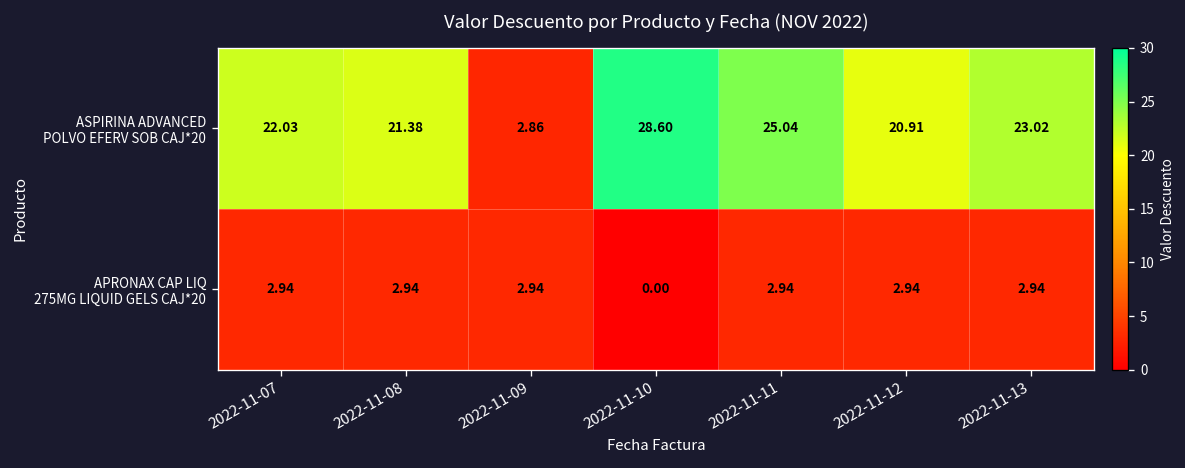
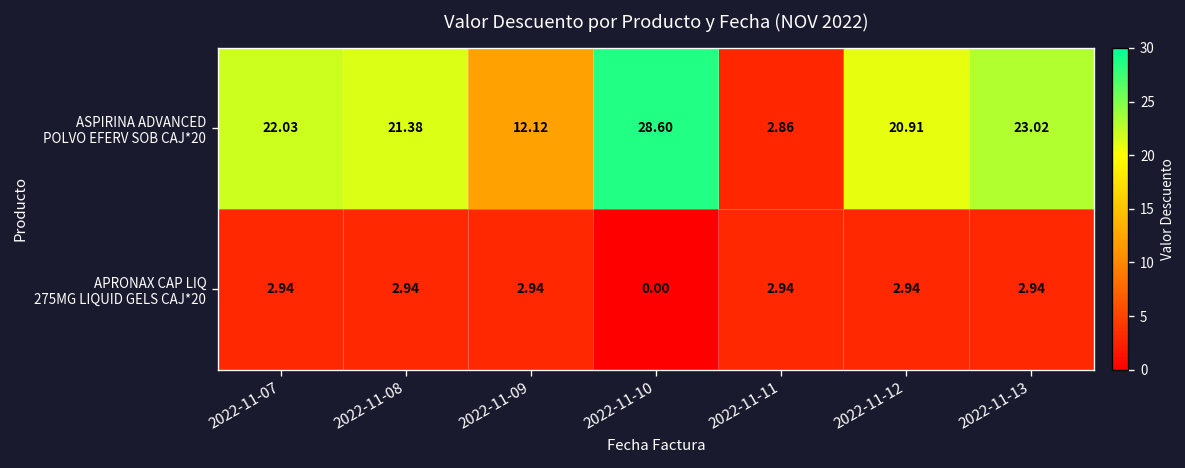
  {
    "ASPIRINA ADVANCED POLVO EFERV SOB CAJ*20": {
      "2022-11-07": 22.03,
      "2022-11-08": 21.38,
-     "2022-11-09": 2.86,
+     "2022-11-09": 12.12,
      "2022-11-10": 28.60,
-     "2022-11-11": 25.04,
+     "2022-11-11": 2.86,
      "2022-11-12": 20.91,
      "2022-11-13": 23.02
    },
    "APRONAX CAP LIQ 275MG LIQUID GELS CAJ*20": {
      "2022-11-07": 2.94,
      "2022-11-08": 2.94,
      "2022-11-09": 2.94,
      "2022-11-10": 0.00,
      "2022-11-11": 2.94,
      "2022-11-12": 2.94,
      "2022-11-13": 2.94
    }
  }
